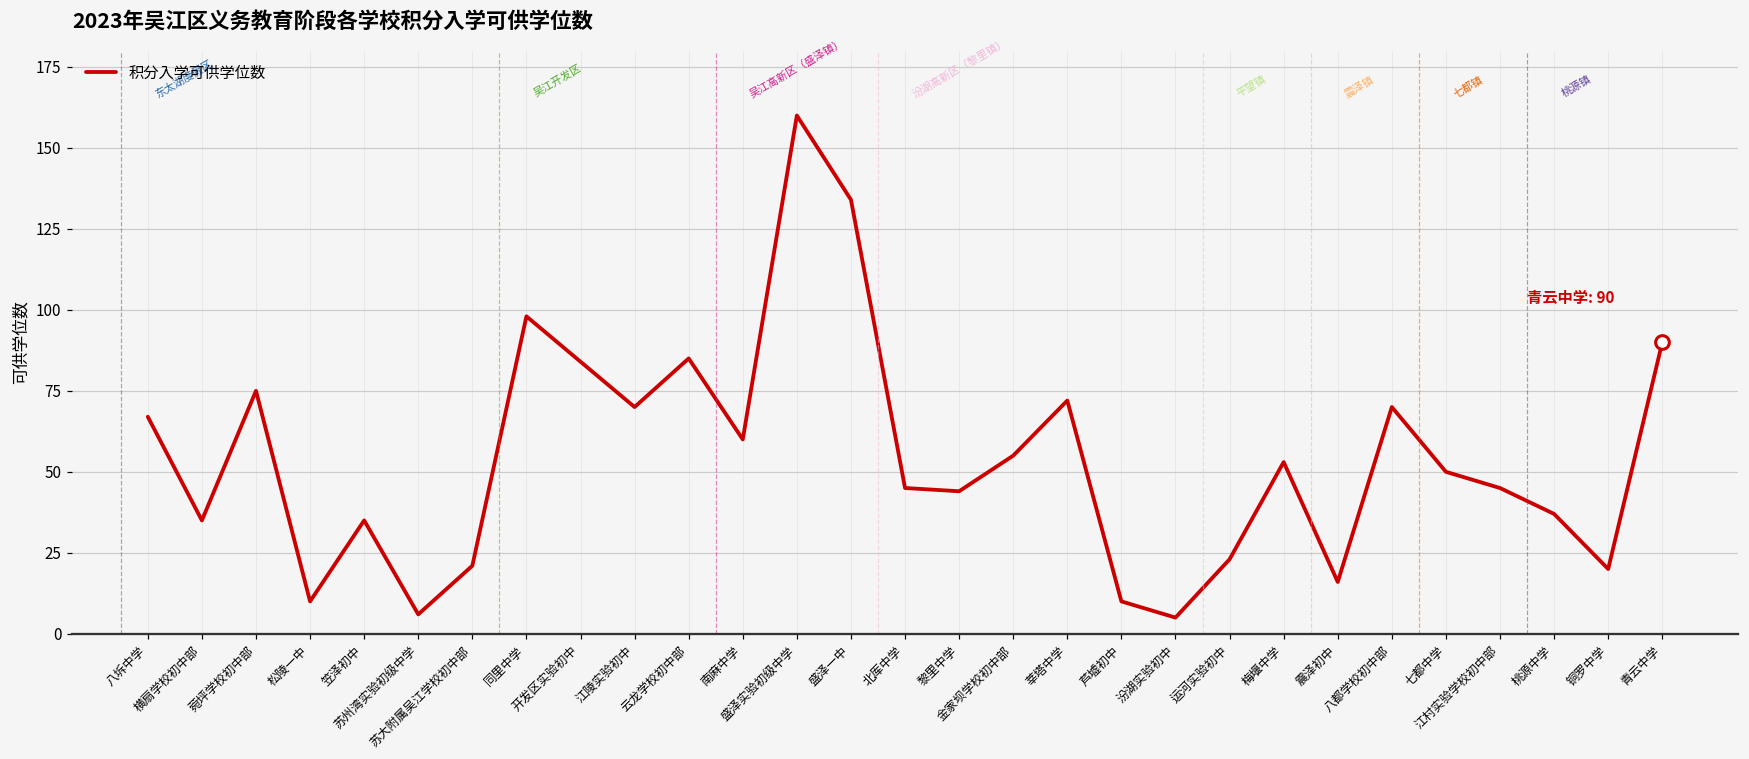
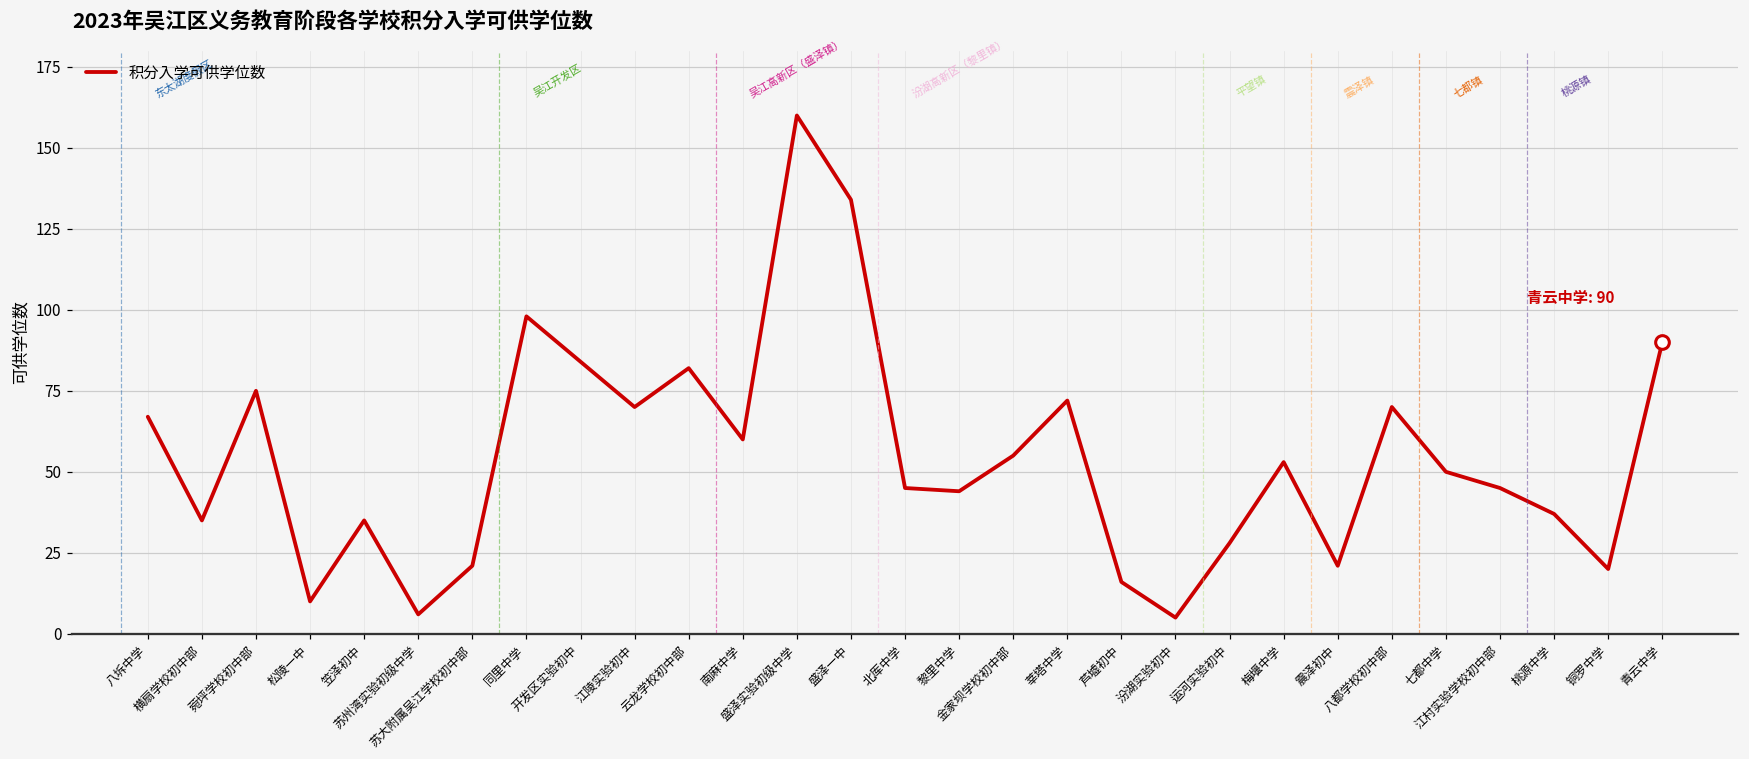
  {
    "积分入学可供学位数": {
      "八坼中学": 67,
      "横扇学校初中部": 35,
      "菀坪学校初中部": 75,
      "松陵一中": 10,
      "笠泽初中": 35,
      "苏州湾实验初级中学": 6,
      "苏大附属吴江学校初中部": 21,
      "同里中学": 98,
      "开发区实验初中": 84,
      "江陵实验初中": 70,
-     "云龙学校初中部": 85,
+     "云龙学校初中部": 82,
      "南麻中学": 60,
      "盛泽实验初级中学": 160,
      "盛泽一中": 134,
      "北厍中学": 45,
      "黎里中学": 44,
      "金家坝学校初中部": 55,
      "莘塔中学": 72,
-     "芦墟初中": 10,
+     "芦墟初中": 16,
      "汾湖实验初中": 5,
-     "运河实验初中": 23,
+     "运河实验初中": 28,
      "梅堰中学": 53,
-     "震泽初中": 16,
+     "震泽初中": 21,
      "八都学校初中部": 70,
      "七都中学": 50,
      "江村实验学校初中部": 45,
      "桃源中学": 37,
      "铜罗中学": 20
    }
  }
